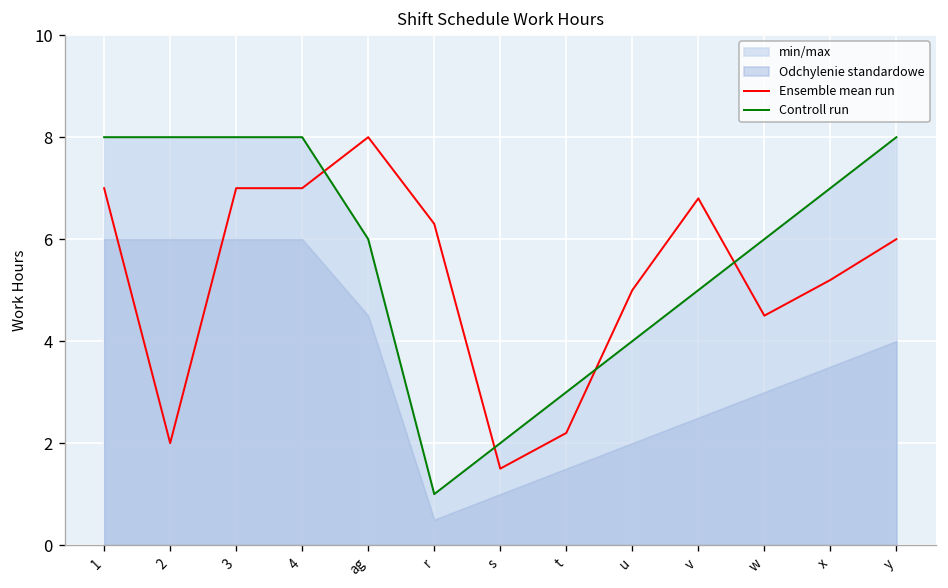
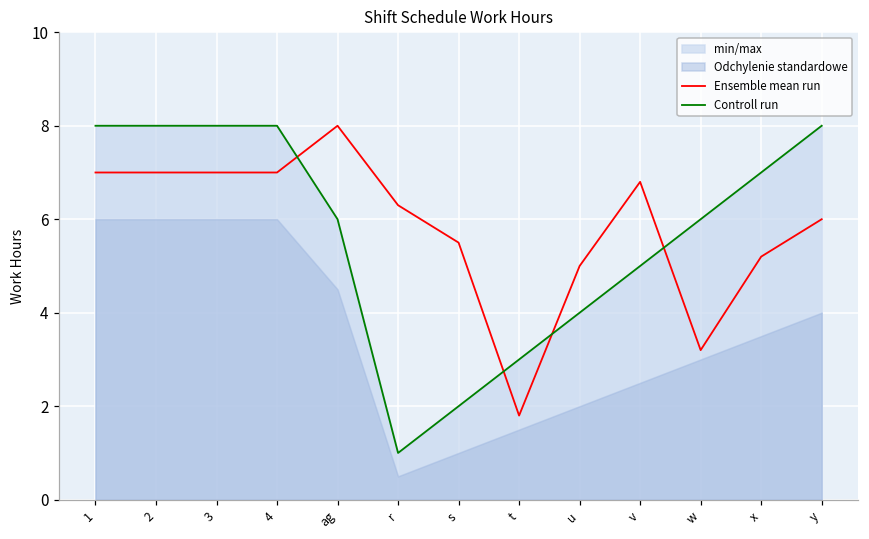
  {
    "Ensemble mean run": {
      "1": 7.0,
-     "2": 2,
+     "2": 7,
      "3": 7.0,
      "4": 7.0,
      "ag": 8.0,
      "r": 6.3,
-     "s": 1.5,
-     "t": 2.2,
+     "s": 5.5,
+     "t": 1.8,
      "u": 5.0,
      "v": 6.8,
-     "w": 4.5,
+     "w": 3.2,
      "x": 5.2,
      "y": 6.0
    }
  }
